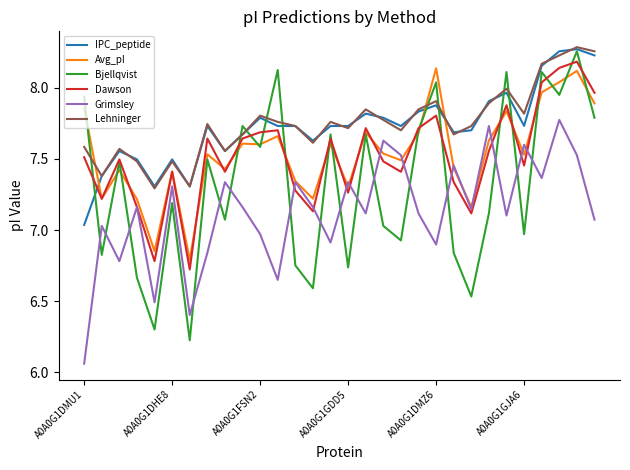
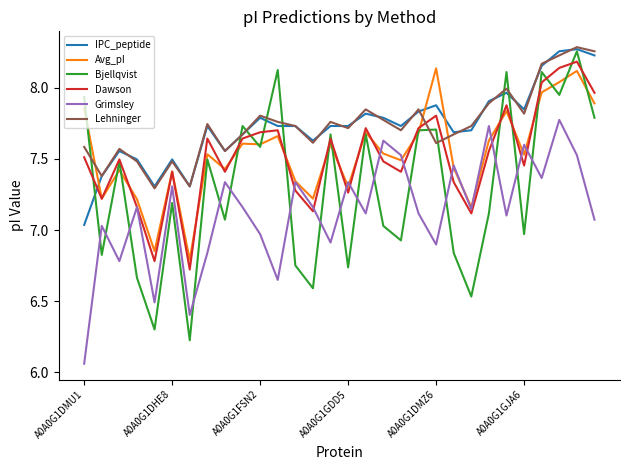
  {
    "IPC_peptide": {
      "A0A0G1DMU1": 7.04,
      "A0A0G1DMZ6": 7.88,
-     "A0A0G1GJA6": 7.73
+     "A0A0G1GJA6": 7.85
    },
    "Avg_pI": {
      "A0A0G1FSN2": 7.60,
      "A0A0G1GDD5": 7.30,
      "A0A0G1DMZ6": 8.14,
      "A0A0G1GJA6": 7.53
    },
    "Bjellqvist": {
      "A0A0G1DHE8": 7.19,
      "A0A0G1FSN2": 7.59,
      "A0A0G1GDD5": 6.74,
-     "A0A0G1DMZ6": 8.04,
+     "A0A0G1DMZ6": 7.71,
      "A0A0G1GJA6": 6.97
    },
    "Dawson": {
      "A0A0G1DMU1": 7.51,
      "A0A0G1FSN2": 7.69,
      "A0A0G1GDD5": 7.26,
      "A0A0G1DMZ6": 7.81,
      "A0A0G1GJA6": 7.45
    },
    "Grimsley": {
      "A0A0G1DMU1": 6.06,
      "A0A0G1DHE8": 7.31,
      "A0A0G1FSN2": 6.97,
      "A0A0G1GDD5": 7.34,
      "A0A0G1DMZ6": 6.90,
      "A0A0G1GJA6": 7.60
    },
    "Lehninger": {
      "A0A0G1DMU1": 7.59,
-     "A0A0G1DMZ6": 7.91,
+     "A0A0G1DMZ6": 7.61,
      "A0A0G1GJA6": 7.82
    }
  }
